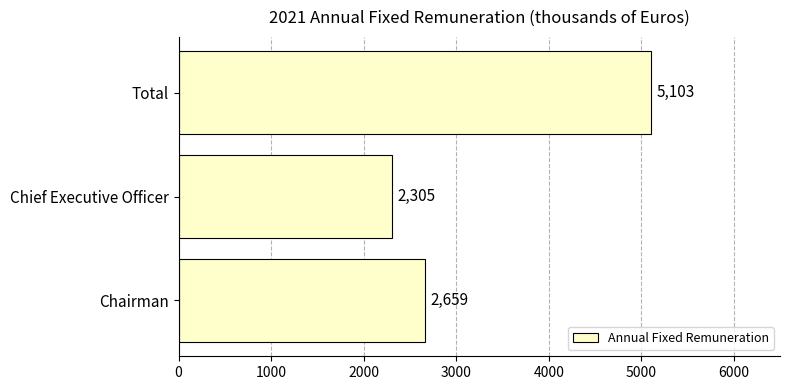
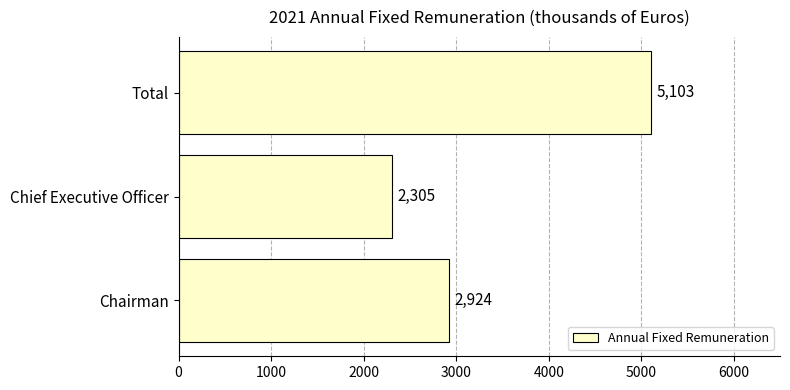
  {
    "Total": "5,103",
    "Chief Executive Officer": "2,305",
-   "Chairman": "2,659"
+   "Chairman": "2,924"
  }
